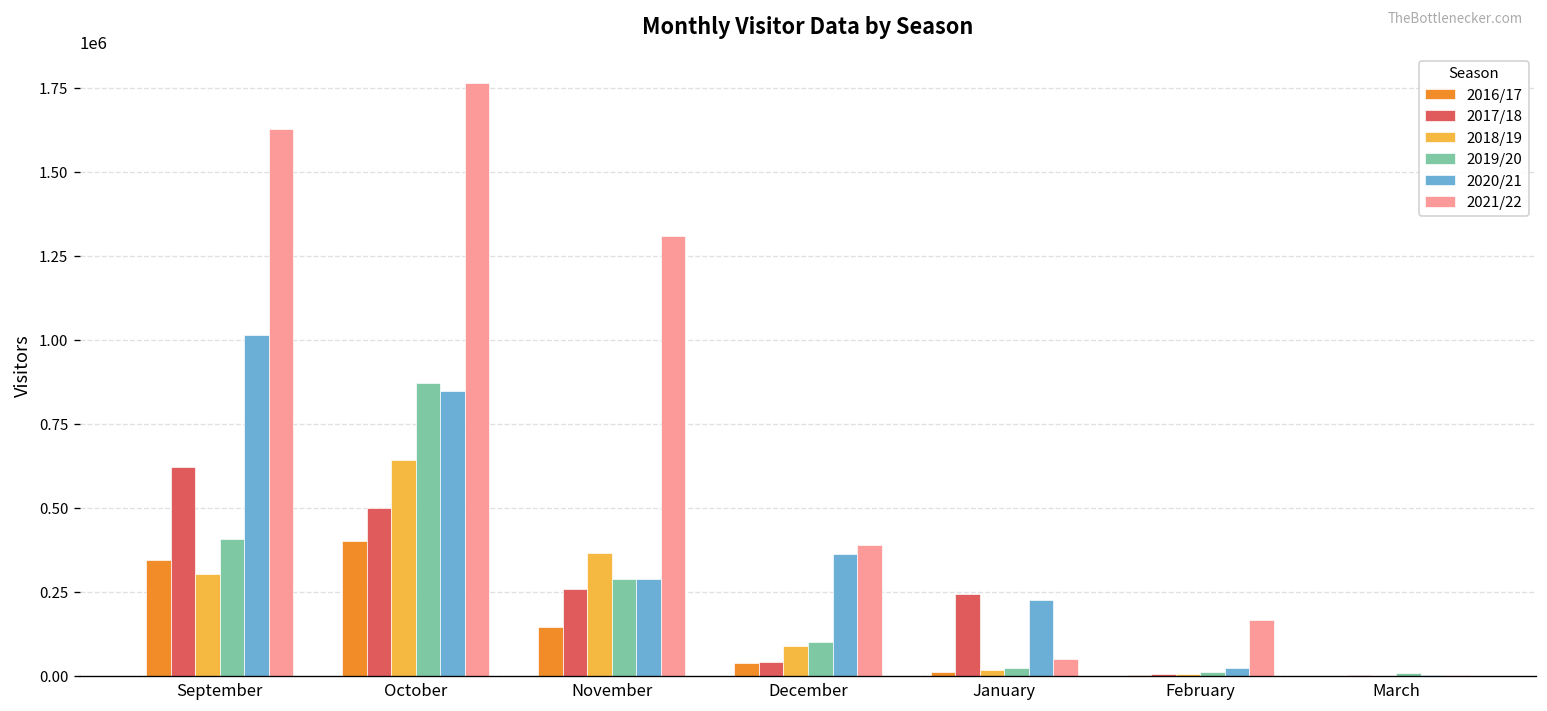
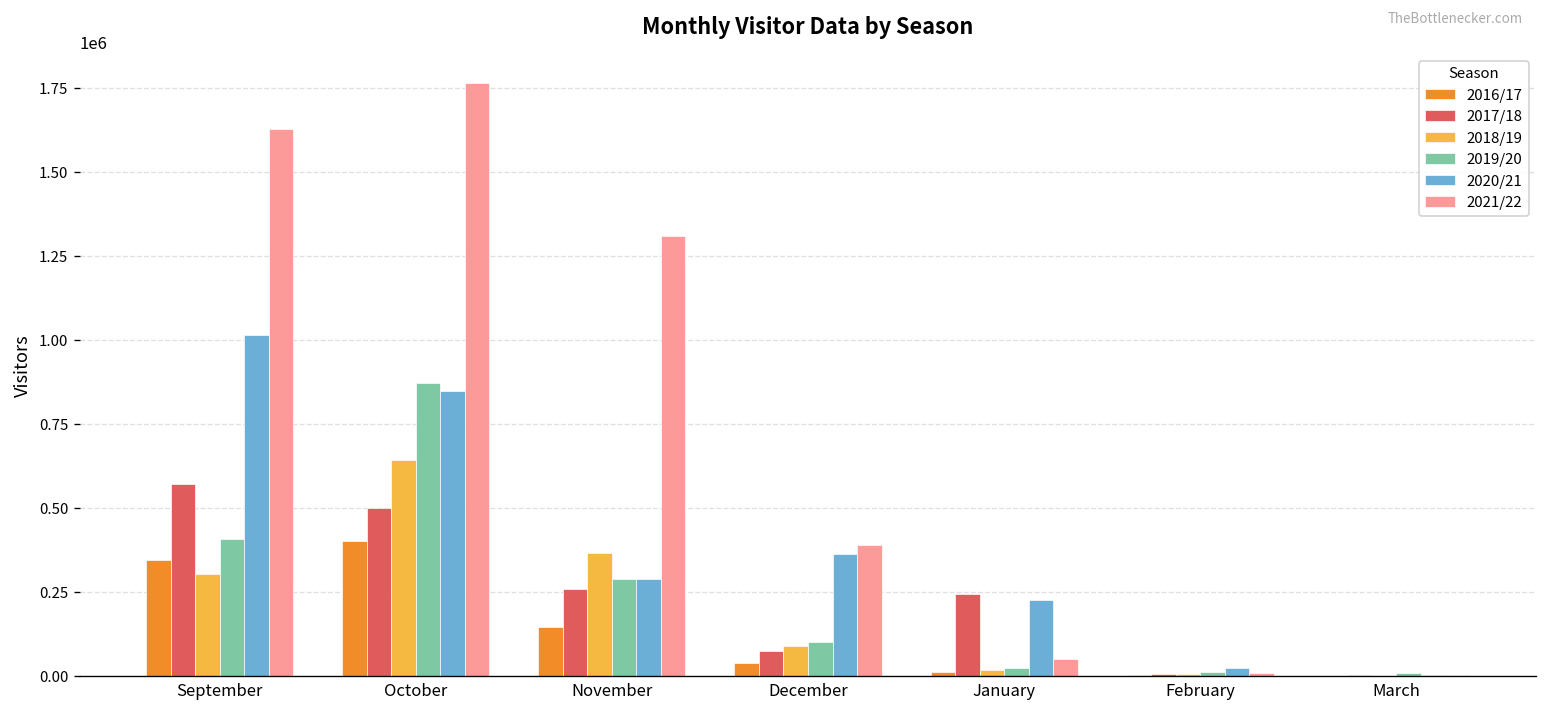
  {
    "2017/18": {
-     "September": 620000,
+     "September": 570000,
      "October": 500000,
      "November": 260000,
-     "December": 40000,
+     "December": 70000,
      "January": 240000
    },
    "2021/22": {
      "September": 1630000,
      "October": 1760000,
      "November": 1310000,
      "December": 390000,
      "January": 50000,
-     "February": 170000
+     "February": 10000
    }
  }
